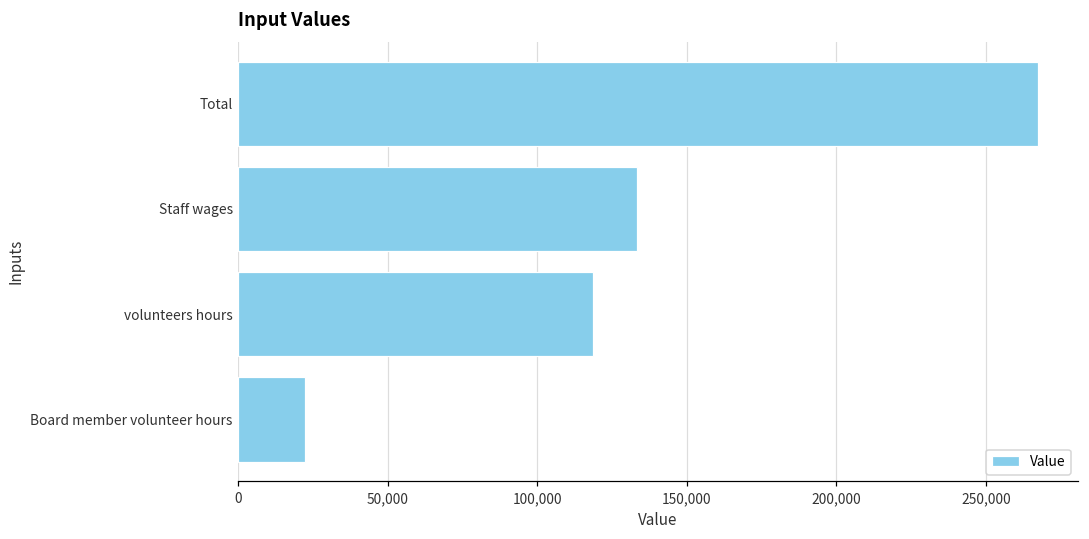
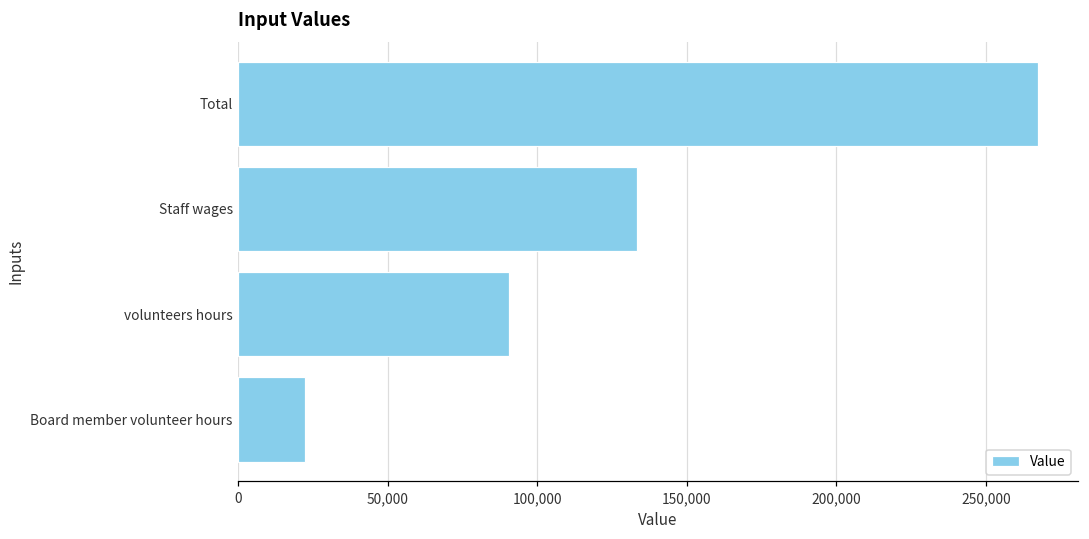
  {
    "Total": "267,000",
    "Staff wages": "134,000",
-   "volunteers hours": "119,000",
+   "volunteers hours": "91,000",
    "Board member volunteer hours": "23,000"
  }
